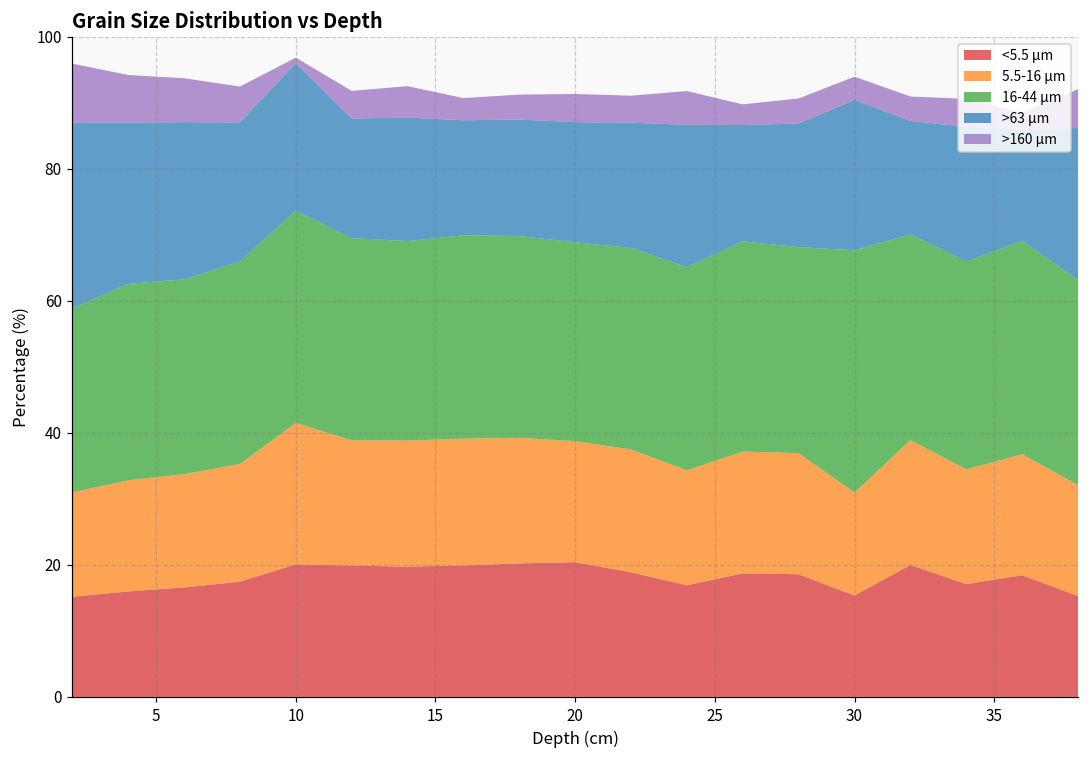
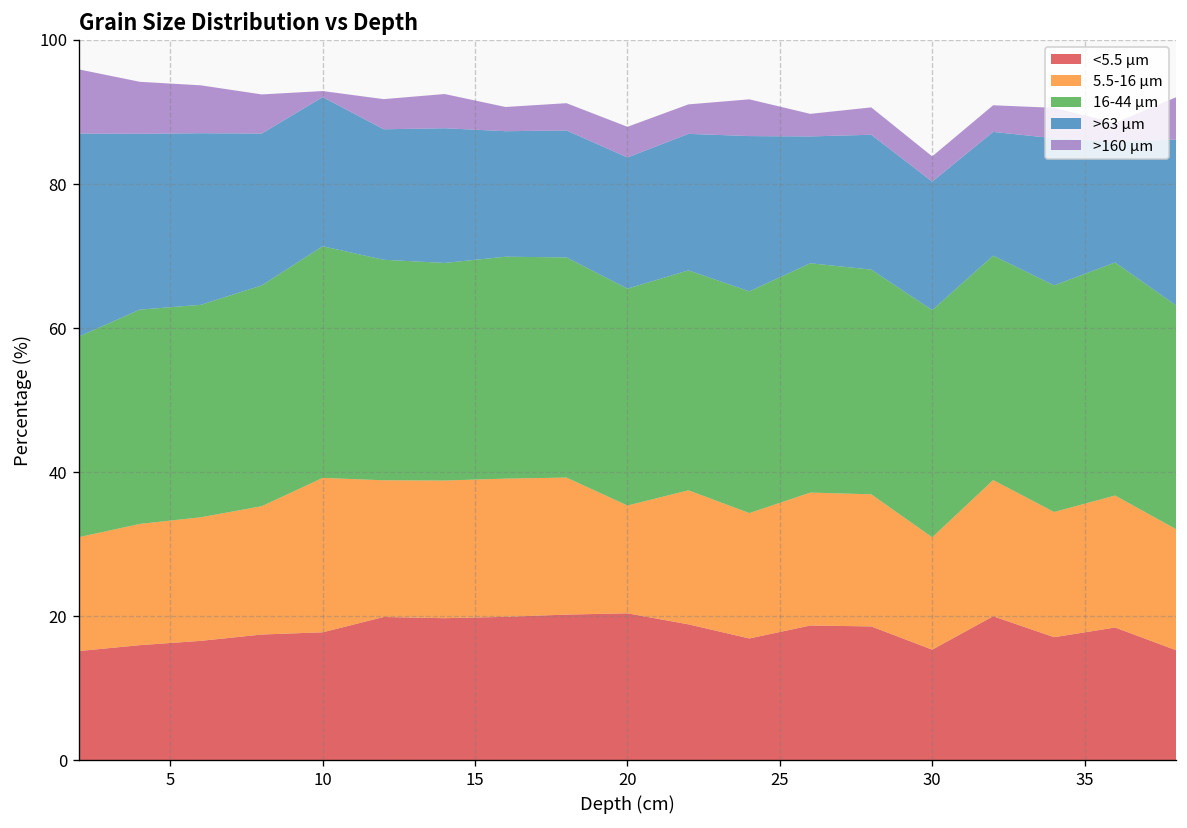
  {
    "<5.5 µm": {
-     "10": 20,
+     "10": 18,
      "20": 20,
      "30": 15
    },
    "5.5-16 µm": {
      "10": 21,
-     "20": 18,
+     "20": 15,
      "30": 16
    },
    "16-44 µm": {
      "10": 32,
      "20": 30,
-     "30": 37
+     "30": 32
    },
    ">63 µm": {
-     "10": 22,
+     "10": 21,
      "20": 18,
-     "30": 23
+     "30": 18
    },
    ">160 µm": {
      "10": 1,
      "20": 4,
      "30": 4
    }
  }
